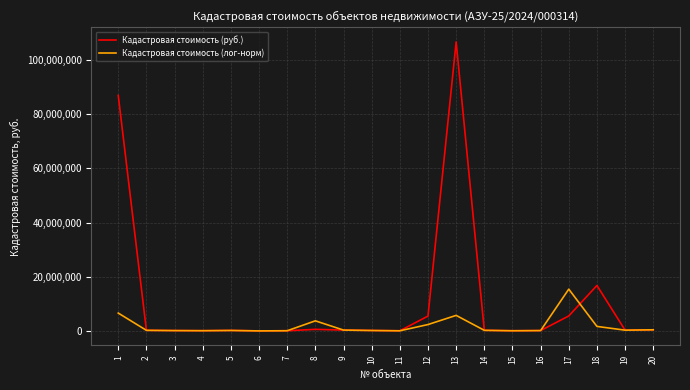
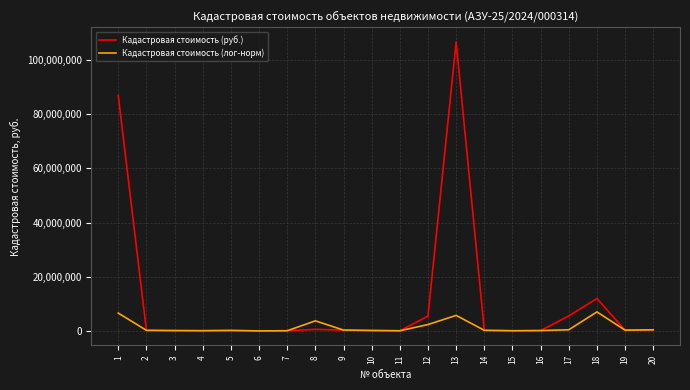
  {
    "Кадастровая стоимость (руб.)": {
      "1": "87,000,000",
      "8": "1,000,000",
      "12": "5,000,000",
      "13": "107,000,000",
      "17": "6,000,000",
-     "18": "17,000,000"
+     "18": "12,000,000"
    },
    "Кадастровая стоимость (лог-норм)": {
      "1": "7,000,000",
      "8": "4,000,000",
      "12": "2,000,000",
      "13": "6,000,000",
-     "17": "15,000,000",
-     "18": "2,000,000"
+     "17": "0",
+     "18": "7,000,000"
    }
  }
